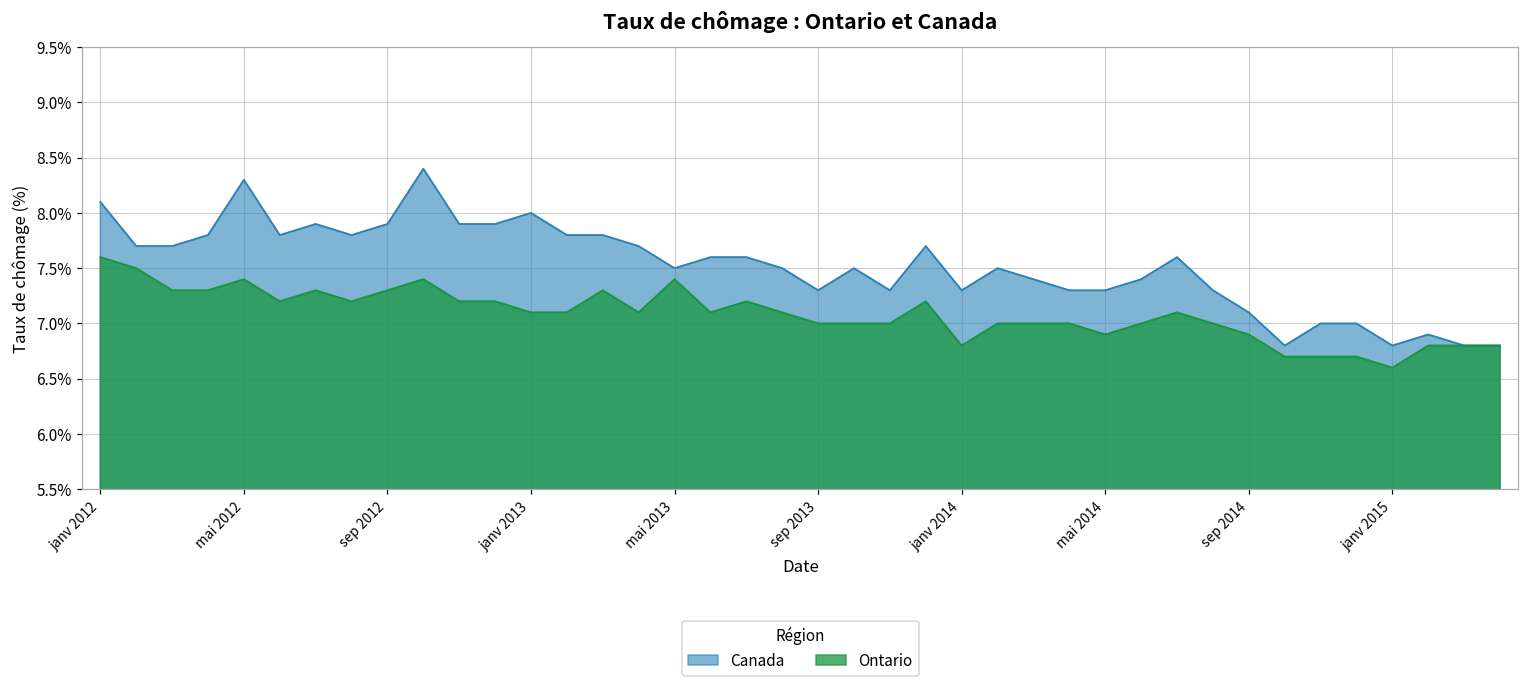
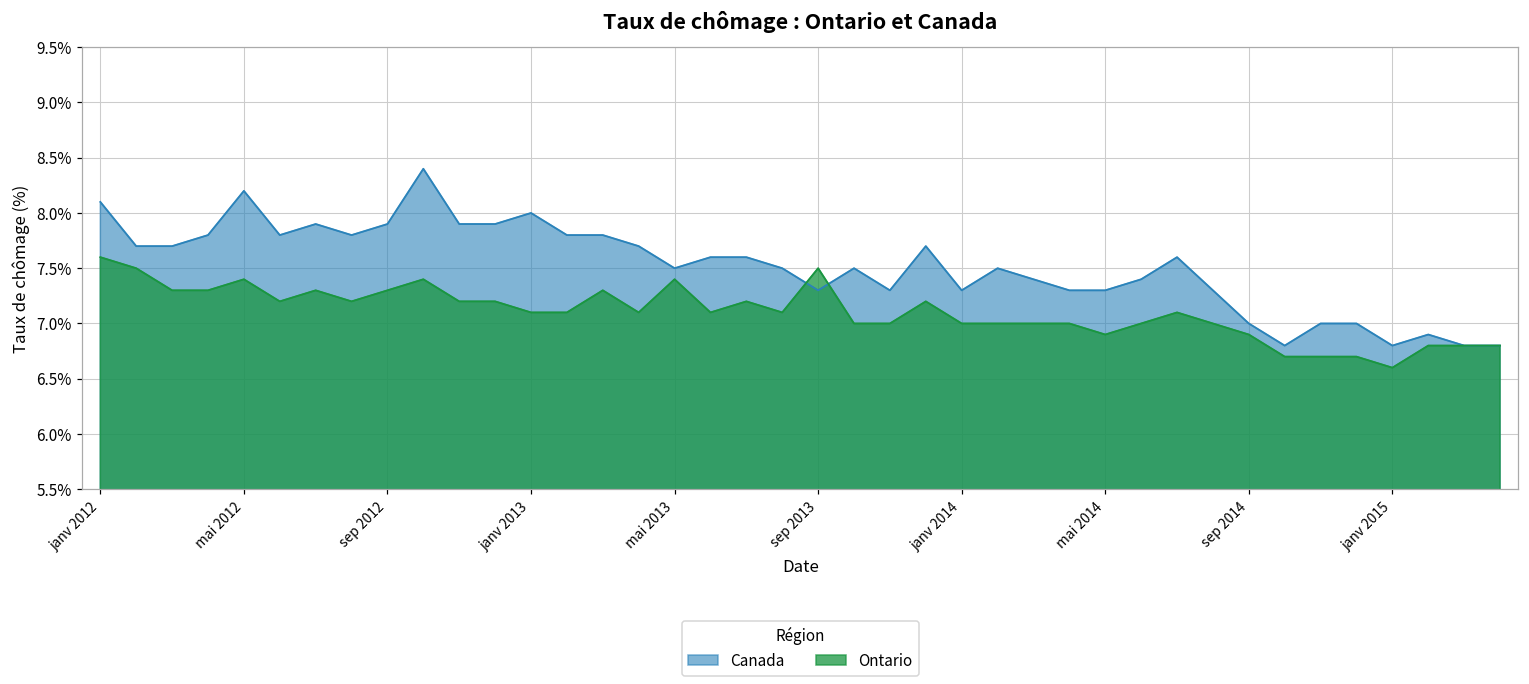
  {
    "Canada": {
      "janv 2012": "8.1%",
-     "mai 2012": "8.3%",
+     "mai 2012": "8.2%",
      "sep 2012": "7.9%",
      "janv 2013": "8.0%",
      "mai 2013": "7.5%",
      "sep 2013": "7.3%",
      "janv 2014": "7.3%",
      "mai 2014": "7.3%",
-     "sep 2014": "7.1%",
+     "sep 2014": "7.0%",
      "janv 2015": "6.8%"
    },
    "Ontario": {
      "janv 2012": "7.6%",
      "mai 2012": "7.4%",
      "sep 2012": "7.3%",
      "janv 2013": "7.1%",
      "mai 2013": "7.4%",
-     "sep 2013": "7.0%",
-     "janv 2014": "6.8%",
+     "sep 2013": "7.5%",
+     "janv 2014": "7.0%",
      "mai 2014": "6.9%",
      "sep 2014": "6.9%",
      "janv 2015": "6.6%"
    }
  }
